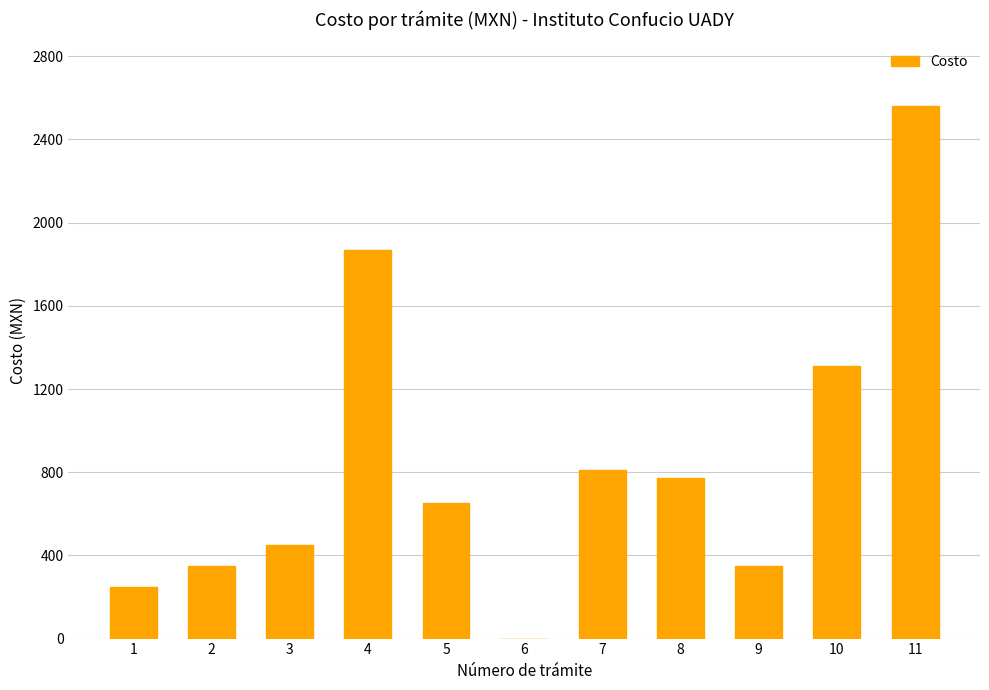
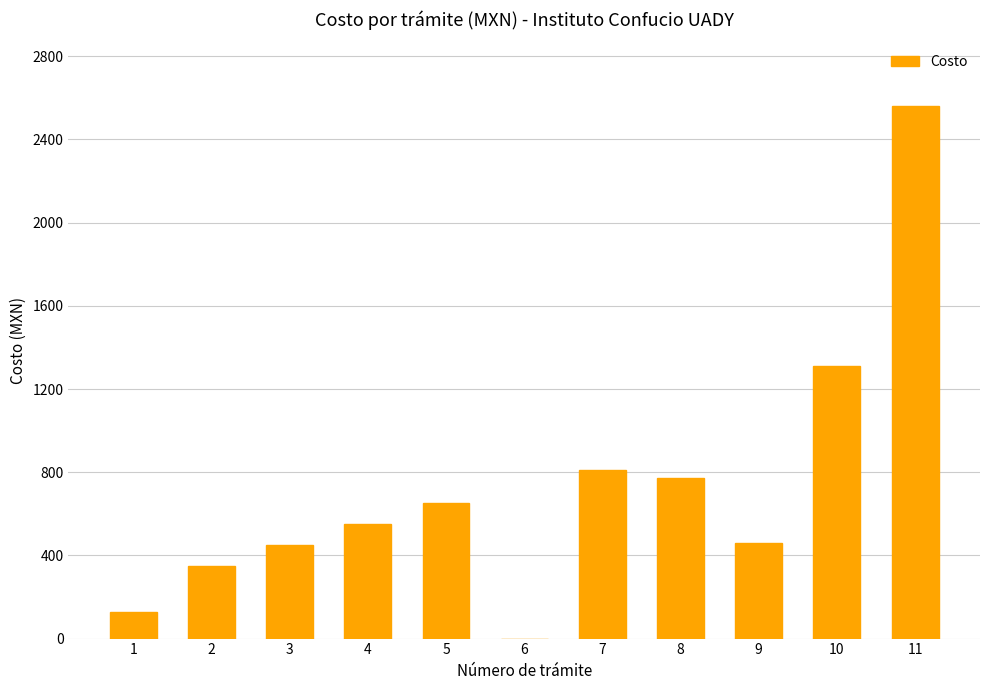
  {
-   "1": 250,
+   "1": 130,
    "2": 350,
    "3": 450,
-   "4": 1870,
+   "4": 550,
    "5": 650,
    "6": 0,
    "7": 810,
    "8": 770,
-   "9": 350,
+   "9": 460,
    "10": 1310,
    "11": 2560
  }
